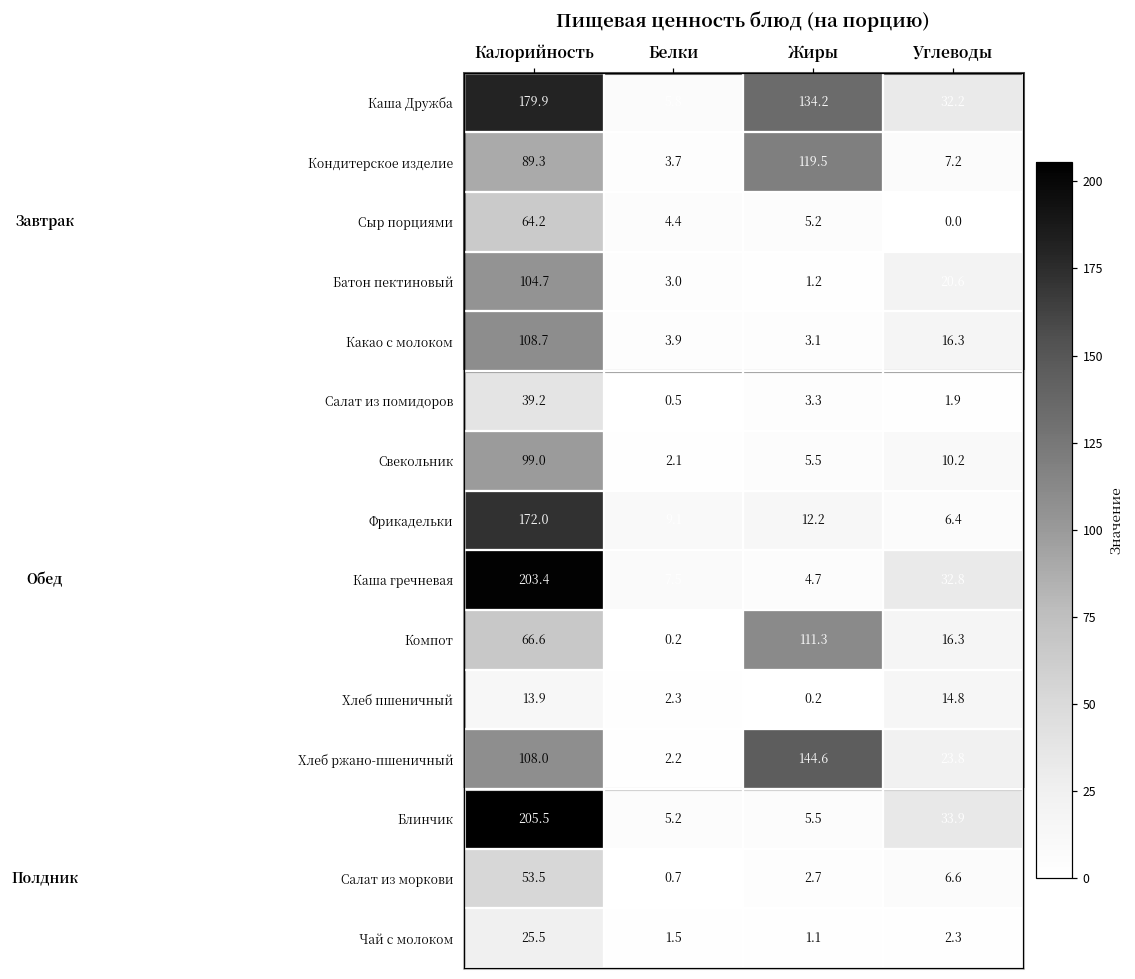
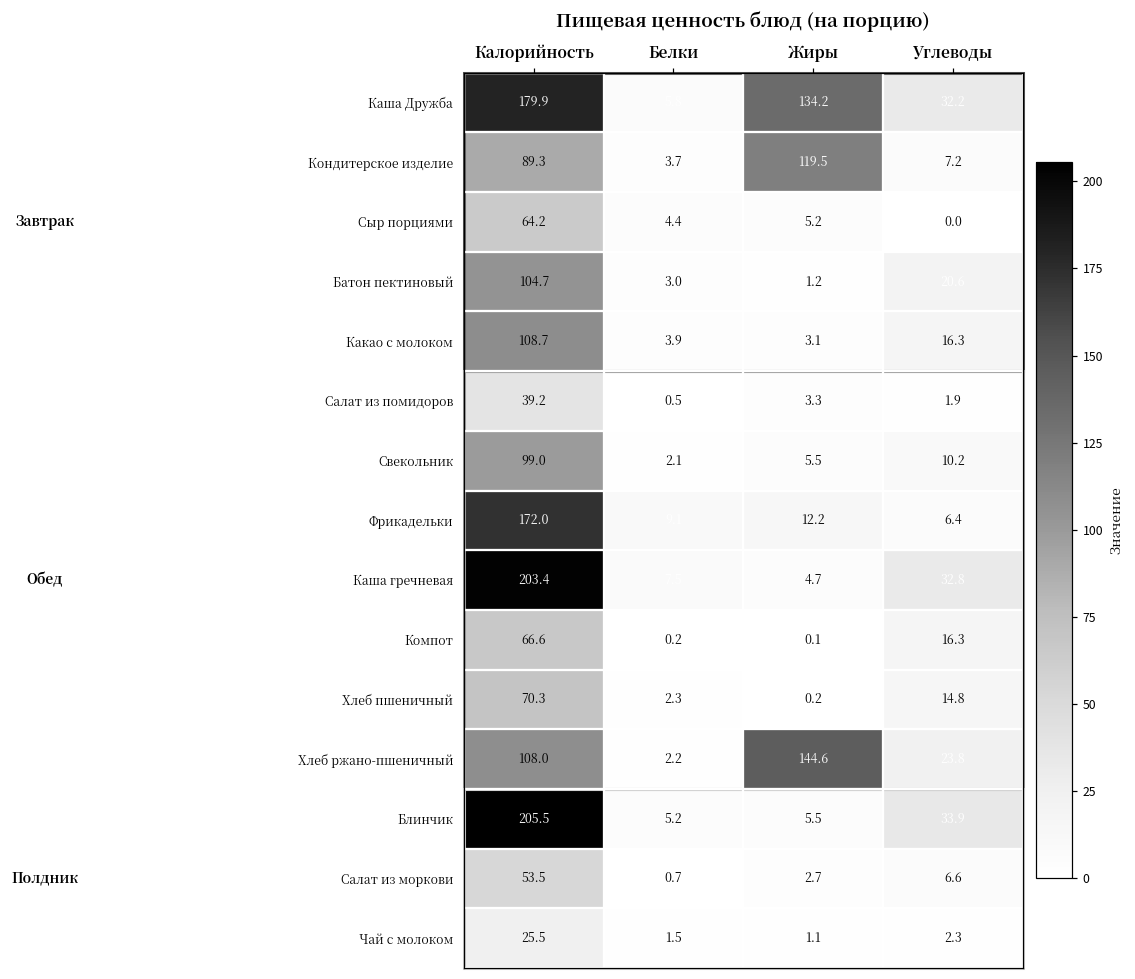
  {
    "Каша Дружба": {
      "Калорийность": 179.9,
      "Жиры": 134.2
    },
    "Кондитерское изделие": {
      "Калорийность": 89.3,
      "Белки": 3.7,
      "Жиры": 119.5,
      "Углеводы": 7.2
    },
    "Сыр порциями": {
      "Калорийность": 64.2,
      "Белки": 4.4,
      "Жиры": 5.2,
      "Углеводы": 0.0
    },
    "Батон пектиновый": {
      "Калорийность": 104.7,
      "Белки": 3.0,
      "Жиры": 1.2
    },
    "Какао с молоком": {
      "Калорийность": 108.7,
      "Белки": 3.9,
      "Жиры": 3.1,
      "Углеводы": 16.3
    },
    "Салат из помидоров": {
      "Калорийность": 39.2,
      "Белки": 0.5,
      "Жиры": 3.3,
      "Углеводы": 1.9
    },
    "Свекольник": {
      "Калорийность": 99.0,
      "Белки": 2.1,
      "Жиры": 5.5,
      "Углеводы": 10.2
    },
    "Фрикадельки": {
      "Калорийность": 172.0,
      "Жиры": 12.2,
      "Углеводы": 6.4
    },
    "Каша гречневая": {
      "Калорийность": 203.4,
      "Жиры": 4.7
    },
    "Компот": {
      "Калорийность": 66.6,
      "Белки": 0.2,
-     "Жиры": 111.3,
+     "Жиры": 0.1,
      "Углеводы": 16.3
    },
    "Хлеб пшеничный": {
-     "Калорийность": 13.9,
+     "Калорийность": 70.3,
      "Белки": 2.3,
      "Жиры": 0.2,
      "Углеводы": 14.8
    },
    "Хлеб ржано-пшеничный": {
      "Калорийность": 108.0,
      "Белки": 2.2,
      "Жиры": 144.6
    },
    "Блинчик": {
      "Калорийность": 205.5,
      "Белки": 5.2,
      "Жиры": 5.5
    },
    "Салат из моркови": {
      "Калорийность": 53.5,
      "Белки": 0.7,
      "Жиры": 2.7,
      "Углеводы": 6.6
    },
    "Чай с молоком": {
      "Калорийность": 25.5,
      "Белки": 1.5,
      "Жиры": 1.1,
      "Углеводы": 2.3
    }
  }
